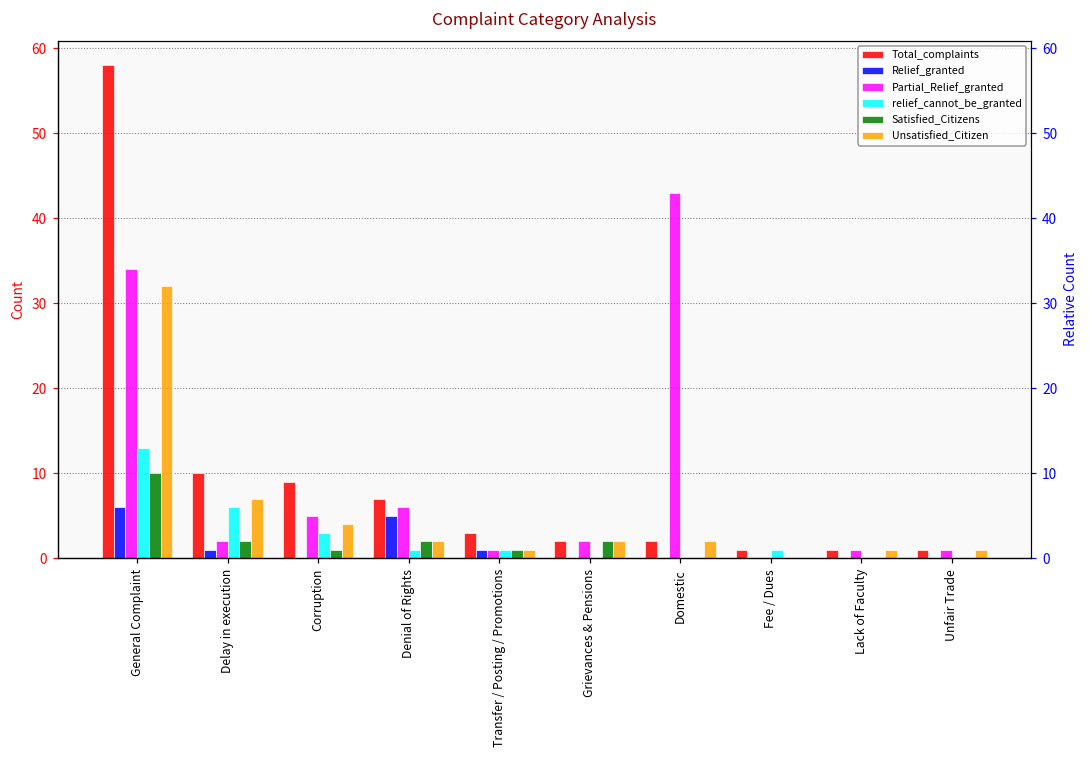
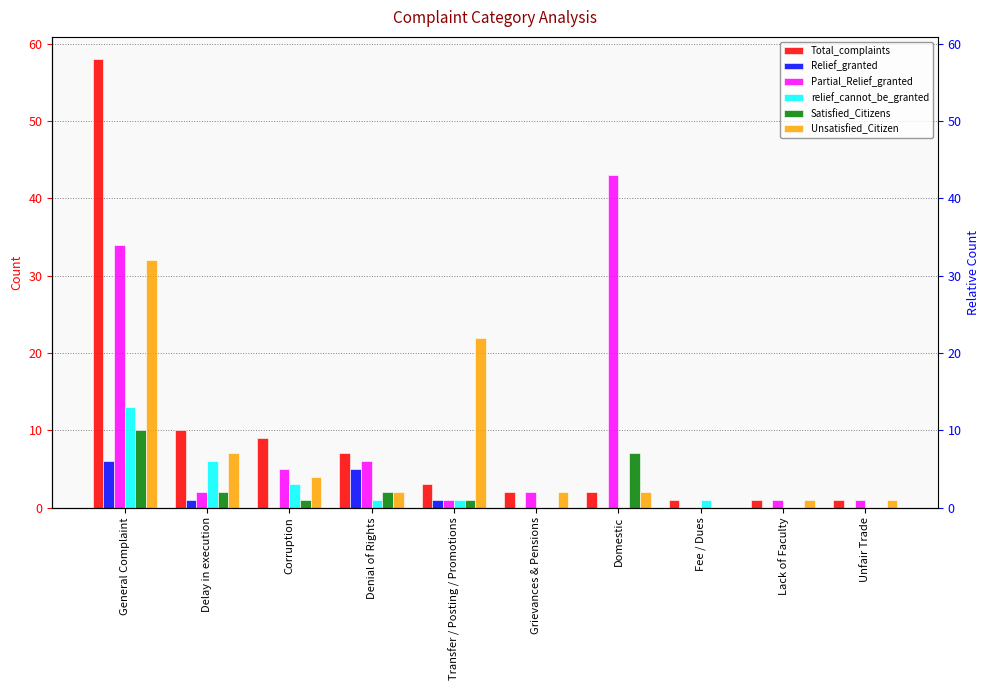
  {
    "Total_complaints": {
      "General Complaint": 58,
      "Delay in execution": 10,
      "Corruption": 9,
      "Denial of Rights": 7,
      "Transfer / Posting / Promotions": 3,
      "Grievances & Pensions": 2,
      "Domestic": 2,
      "Fee / Dues": 1,
      "Lack of Faculty": 1,
      "Unfair Trade": 1
    },
    "Relief_granted": {
      "General Complaint": 6,
      "Delay in execution": 1,
      "Corruption": 0,
      "Denial of Rights": 5,
      "Transfer / Posting / Promotions": 1,
      "Grievances & Pensions": 0,
      "Domestic": 0,
      "Fee / Dues": 0,
      "Lack of Faculty": 0,
      "Unfair Trade": 0
    },
    "Partial_Relief_granted": {
      "General Complaint": 34,
      "Delay in execution": 2,
      "Corruption": 5,
      "Denial of Rights": 6,
      "Transfer / Posting / Promotions": 1,
      "Grievances & Pensions": 2,
      "Domestic": 43,
      "Fee / Dues": 0,
      "Lack of Faculty": 1,
      "Unfair Trade": 1
    },
    "relief_cannot_be_granted": {
      "General Complaint": 13,
      "Delay in execution": 6,
      "Corruption": 3,
      "Denial of Rights": 1,
      "Transfer / Posting / Promotions": 1,
      "Grievances & Pensions": 0,
      "Domestic": 0,
      "Fee / Dues": 1,
      "Lack of Faculty": 0,
      "Unfair Trade": 0
    },
    "Satisfied_Citizens": {
      "General Complaint": 10,
      "Delay in execution": 2,
      "Corruption": 1,
      "Denial of Rights": 2,
      "Transfer / Posting / Promotions": 1,
-     "Grievances & Pensions": 2,
-     "Domestic": 0,
+     "Grievances & Pensions": 0,
+     "Domestic": 7,
      "Fee / Dues": 0,
      "Lack of Faculty": 0,
      "Unfair Trade": 0
    },
    "Unsatisfied_Citizen": {
      "General Complaint": 32,
      "Delay in execution": 7,
      "Corruption": 4,
      "Denial of Rights": 2,
-     "Transfer / Posting / Promotions": 1,
+     "Transfer / Posting / Promotions": 22,
      "Grievances & Pensions": 2,
      "Domestic": 2,
      "Fee / Dues": 0,
      "Lack of Faculty": 1,
      "Unfair Trade": 1
    }
  }
